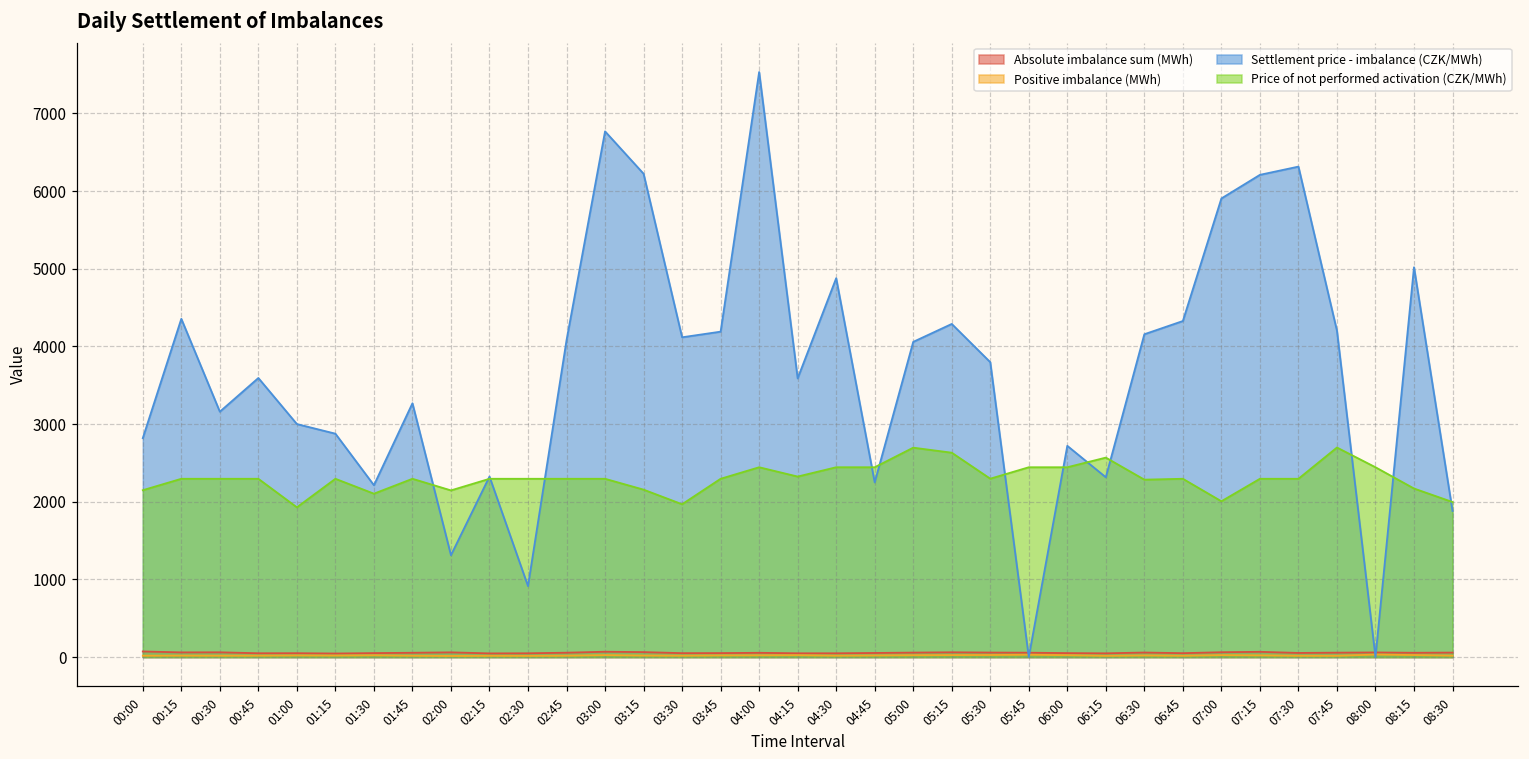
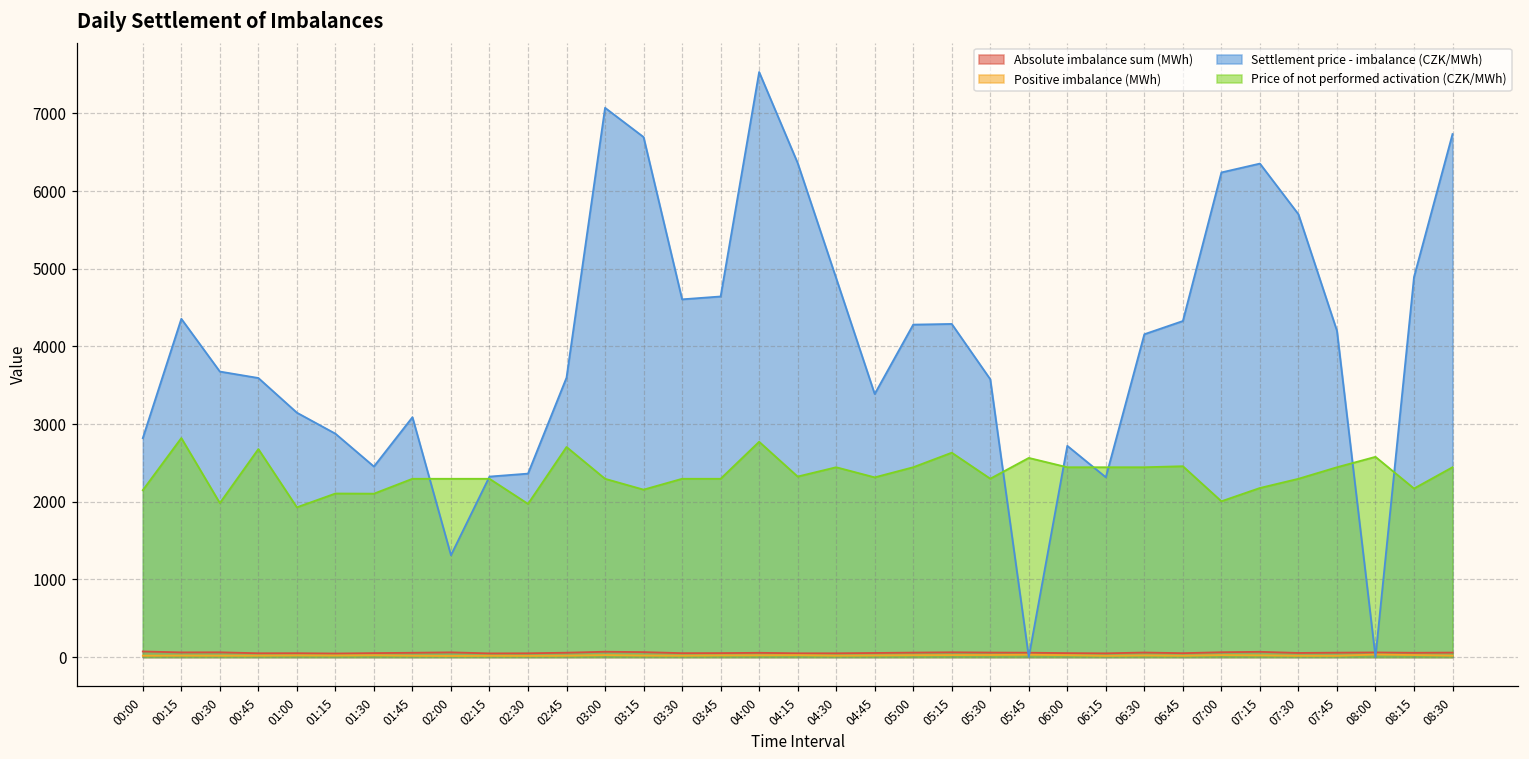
  {
    "Absolute imbalance sum (MWh)": {
      "00:00": 100,
      "00:15": 100,
      "00:30": 100,
      "01:45": 100,
      "02:00": 100,
      "02:45": 100,
      "03:00": 100,
      "03:15": 100,
      "06:30": 100,
      "07:00": 100,
      "07:15": 100,
      "07:30": 100,
      "07:45": 100,
      "08:30": 100
    },
    "Positive imbalance (MWh)": {
      "00:00": 0,
      "00:15": 0,
      "00:30": 0,
      "01:45": 0,
      "02:00": 0,
      "02:45": 0,
      "03:00": 0,
      "03:15": 0,
      "06:30": 0,
      "07:00": 0,
      "07:15": 0,
      "07:30": 0,
      "07:45": 0,
      "08:30": 0
    },
    "Settlement price - imbalance (CZK/MWh)": {
      "00:00": 2800,
      "00:15": 4400,
-     "00:30": 3200,
+     "00:30": 3700,
      "00:45": 3600,
-     "01:00": 3000,
+     "01:00": 3100,
      "01:15": 2900,
-     "01:30": 2200,
-     "01:45": 3300,
+     "01:30": 2500,
+     "01:45": 3100,
      "02:00": 1300,
-     "02:30": 900,
-     "02:45": 4100,
-     "03:00": 6800,
-     "03:15": 6200,
-     "03:30": 4100,
-     "03:45": 4200,
+     "02:30": 2400,
+     "02:45": 3600,
+     "03:00": 7100,
+     "03:15": 6700,
+     "03:30": 4600,
+     "03:45": 4600,
      "04:00": 7500,
-     "04:15": 3600,
+     "04:15": 6400,
      "04:30": 4900,
-     "04:45": 2200,
-     "05:00": 4100,
+     "04:45": 3400,
+     "05:00": 4300,
      "05:15": 4300,
-     "05:30": 3800,
+     "05:30": 3600,
      "06:00": 2700,
      "06:15": 2300,
      "06:30": 4200,
      "06:45": 4300,
-     "07:00": 5900,
-     "07:15": 6200,
-     "07:30": 6300,
+     "07:00": 6200,
+     "07:15": 6400,
+     "07:30": 5700,
      "07:45": 4200,
-     "08:15": 5000,
-     "08:30": 1900
+     "08:15": 4900,
+     "08:30": 6700
    },
    "Price of not performed activation (CZK/MWh)": {
      "00:00": 2100,
-     "00:15": 2300,
-     "00:30": 2300,
-     "00:45": 2300,
+     "00:15": 2800,
+     "00:30": 2000,
+     "00:45": 2700,
      "01:00": 1900,
-     "01:15": 2300,
+     "01:15": 2100,
      "01:30": 2100,
      "01:45": 2300,
-     "02:00": 2100,
-     "02:30": 2300,
-     "02:45": 2300,
+     "02:00": 2300,
+     "02:30": 2000,
+     "02:45": 2700,
      "03:00": 2300,
      "03:15": 2200,
-     "03:30": 2000,
+     "03:30": 2300,
      "03:45": 2300,
-     "04:00": 2400,
+     "04:00": 2800,
      "04:15": 2300,
      "04:30": 2400,
-     "04:45": 2400,
-     "05:00": 2700,
+     "04:45": 2300,
+     "05:00": 2400,
      "05:15": 2600,
      "05:30": 2300,
-     "05:45": 2400,
+     "05:45": 2600,
      "06:00": 2400,
-     "06:15": 2600,
-     "06:30": 2300,
-     "06:45": 2300,
+     "06:15": 2400,
+     "06:30": 2400,
+     "06:45": 2500,
      "07:00": 2000,
-     "07:15": 2300,
+     "07:15": 2200,
      "07:30": 2300,
-     "07:45": 2700,
-     "08:00": 2400,
+     "07:45": 2400,
+     "08:00": 2600,
      "08:15": 2200,
-     "08:30": 2000
+     "08:30": 2400
    }
  }
